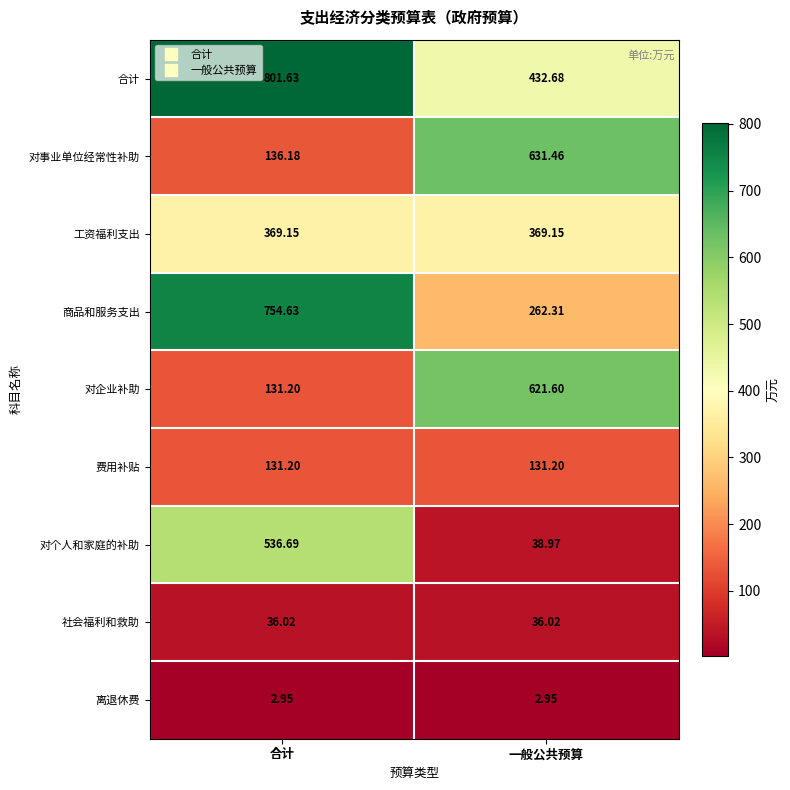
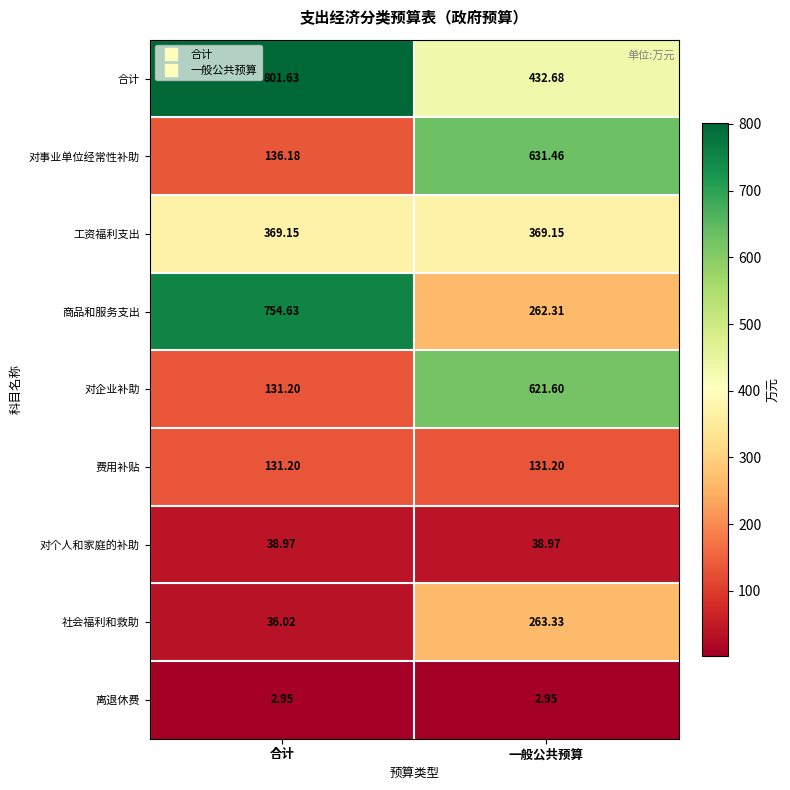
  {
    "合计": {
      "合计": 801.63,
      "一般公共预算": 432.68
    },
    "对事业单位经常性补助": {
      "合计": 136.18,
      "一般公共预算": 631.46
    },
    "工资福利支出": {
      "合计": 369.15,
      "一般公共预算": 369.15
    },
    "商品和服务支出": {
      "合计": 754.63,
      "一般公共预算": 262.31
    },
    "对企业补助": {
      "合计": 131.20,
      "一般公共预算": 621.60
    },
    "费用补贴": {
      "合计": 131.20,
      "一般公共预算": 131.20
    },
    "对个人和家庭的补助": {
-     "合计": 536.69,
+     "合计": 38.97,
      "一般公共预算": 38.97
    },
    "社会福利和救助": {
      "合计": 36.02,
-     "一般公共预算": 36.02
+     "一般公共预算": 263.33
    },
    "离退休费": {
      "合计": 2.95,
      "一般公共预算": 2.95
    }
  }
